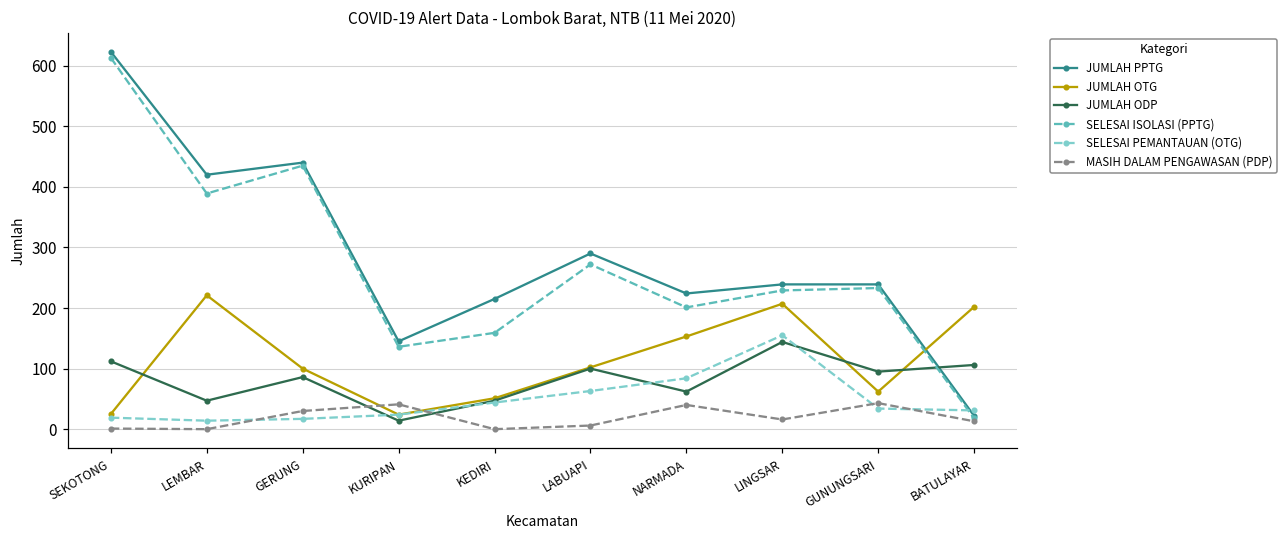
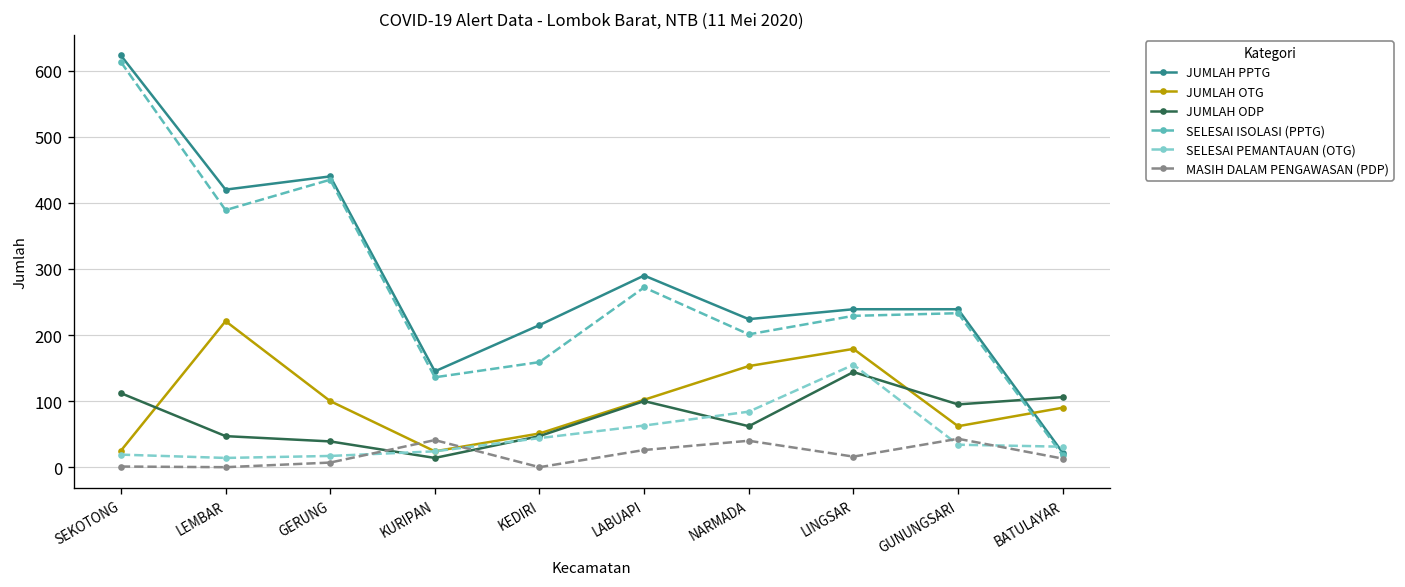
  {
    "JUMLAH PPTG": {
      "SEKOTONG": 620,
      "LEMBAR": 420,
      "GERUNG": 440,
      "KURIPAN": 150,
      "KEDIRI": 220,
      "LABUAPI": 290,
      "NARMADA": 220,
      "LINGSAR": 240,
      "GUNUNGSARI": 240
    },
    "JUMLAH OTG": {
      "SEKOTONG": 30,
      "LEMBAR": 220,
      "GERUNG": 100,
      "NARMADA": 150,
-     "LINGSAR": 210,
+     "LINGSAR": 180,
      "GUNUNGSARI": 60,
-     "BATULAYAR": 200
+     "BATULAYAR": 90
    },
    "JUMLAH ODP": {
      "SEKOTONG": 110,
      "LEMBAR": 50,
-     "GERUNG": 90,
+     "GERUNG": 40,
      "KURIPAN": 10,
      "NARMADA": 60,
      "LINGSAR": 140,
      "GUNUNGSARI": 100,
      "BATULAYAR": 110
    },
    "MASIH DALAM PENGAWASAN (PDP)": {
      "SEKOTONG": 0,
      "LEMBAR": 0,
-     "GERUNG": 30,
+     "GERUNG": 10,
      "KURIPAN": 40,
      "KEDIRI": 0,
-     "LABUAPI": 10,
+     "LABUAPI": 30,
      "NARMADA": 40,
      "LINGSAR": 20,
      "GUNUNGSARI": 40,
      "BATULAYAR": 10
    }
  }
